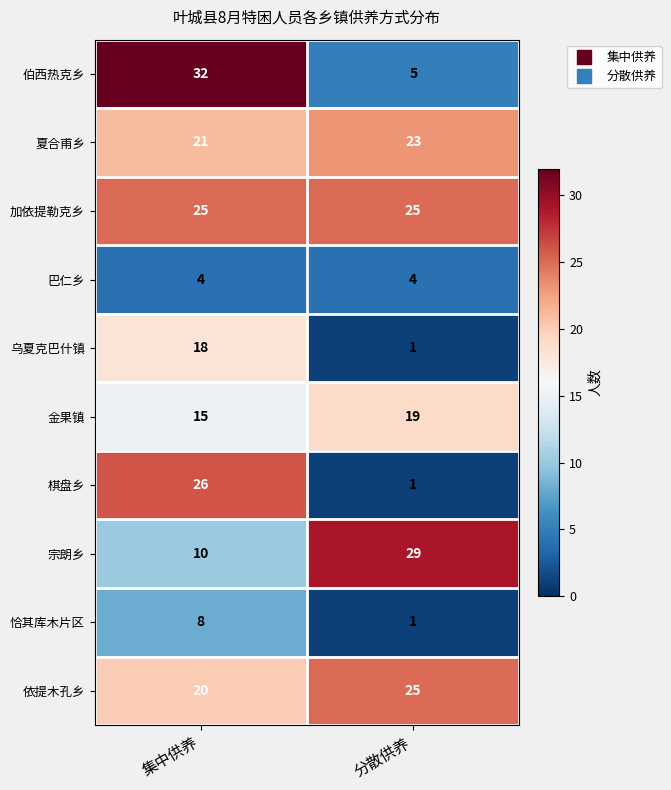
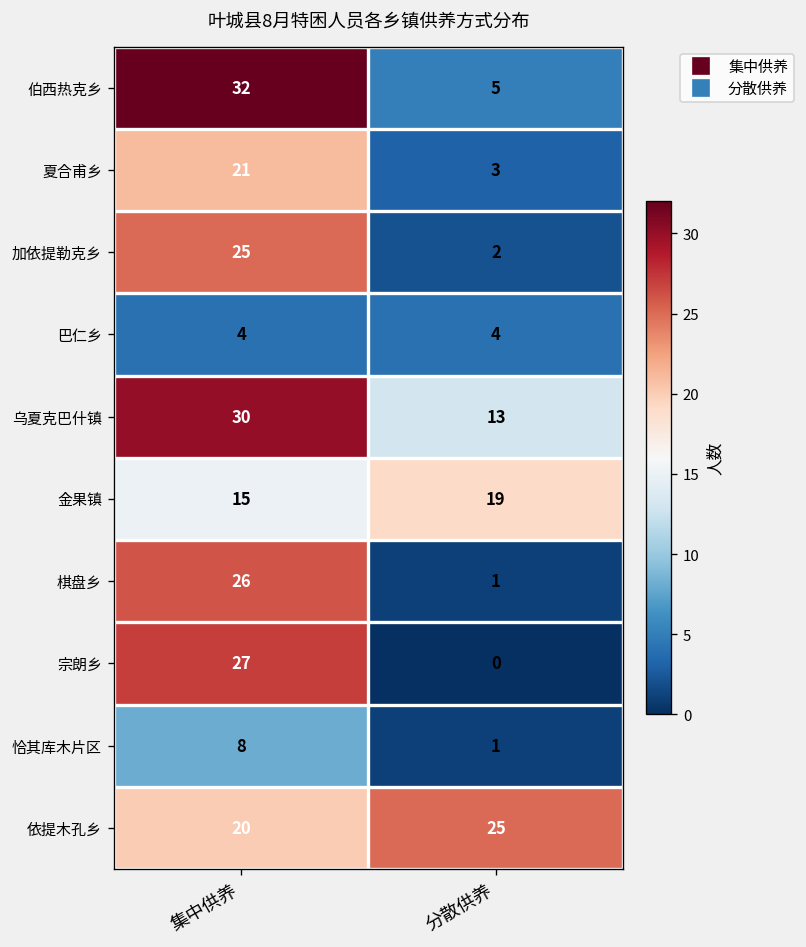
  {
    "伯西热克乡": {
      "集中供养": 32,
      "分散供养": 5
    },
    "夏合甫乡": {
      "集中供养": 21,
-     "分散供养": 23
+     "分散供养": 3
    },
    "加依提勒克乡": {
      "集中供养": 25,
-     "分散供养": 25
+     "分散供养": 2
    },
    "巴仁乡": {
      "集中供养": 4,
      "分散供养": 4
    },
    "乌夏克巴什镇": {
-     "集中供养": 18,
-     "分散供养": 1
+     "集中供养": 30,
+     "分散供养": 13
    },
    "金果镇": {
      "集中供养": 15,
      "分散供养": 19
    },
    "棋盘乡": {
      "集中供养": 26,
      "分散供养": 1
    },
    "宗朗乡": {
-     "集中供养": 10,
-     "分散供养": 29
+     "集中供养": 27,
+     "分散供养": 0
    },
    "恰其库木片区": {
      "集中供养": 8,
      "分散供养": 1
    },
    "依提木孔乡": {
      "集中供养": 20,
      "分散供养": 25
    }
  }
